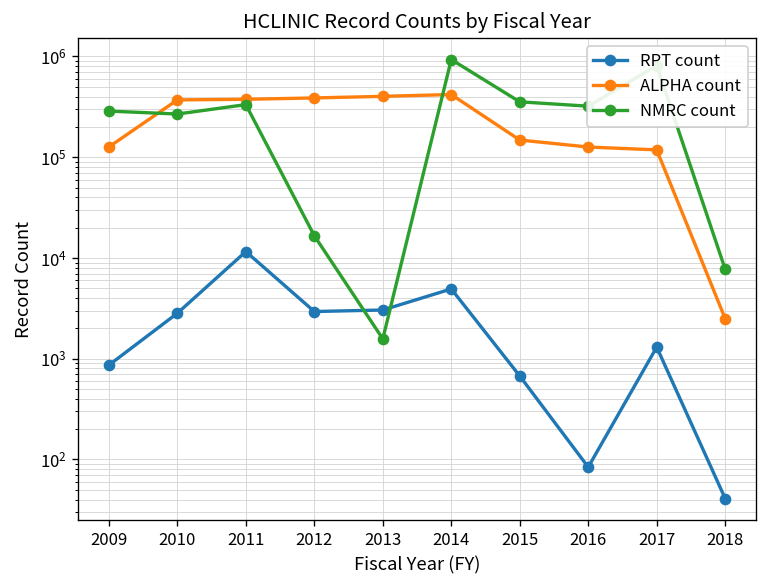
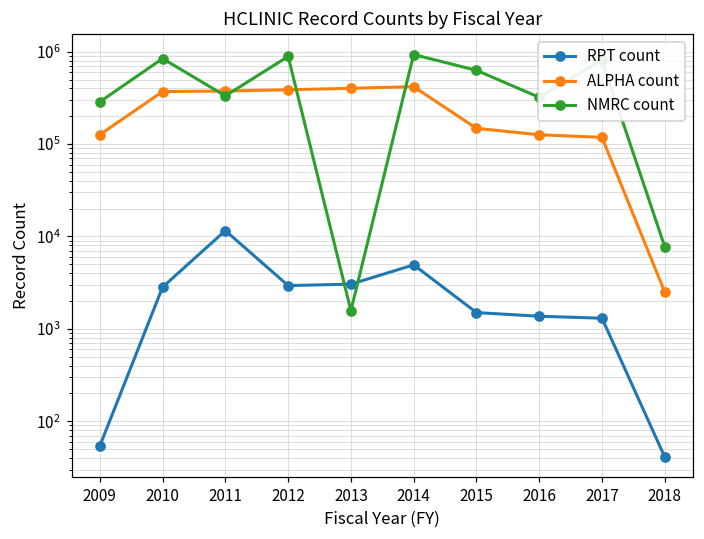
  {
    "RPT count": {
-     "2009": 900,
+     "2009": 50,
      "2010": 2800,
      "2011": 12000,
      "2012": 2900,
      "2013": 3000,
      "2014": 5000,
-     "2015": 700,
-     "2016": 80,
+     "2015": 1500,
+     "2016": 1400,
      "2017": 1300,
      "2018": 40
    },
    "ALPHA count": {
      "2009": 130000,
      "2010": 400000,
      "2011": 400000,
      "2012": 400000,
      "2013": 400000,
      "2014": 400000,
      "2015": 150000,
      "2016": 130000,
      "2017": 120000,
      "2018": 2500
    },
    "NMRC count": {
      "2009": 290000,
-     "2010": 270000,
+     "2010": 800000,
      "2011": 330000,
-     "2012": 17000,
+     "2012": 900000,
      "2013": 1600,
      "2014": 900000,
-     "2015": 350000,
+     "2015": 600000,
      "2018": 8000
    }
  }
